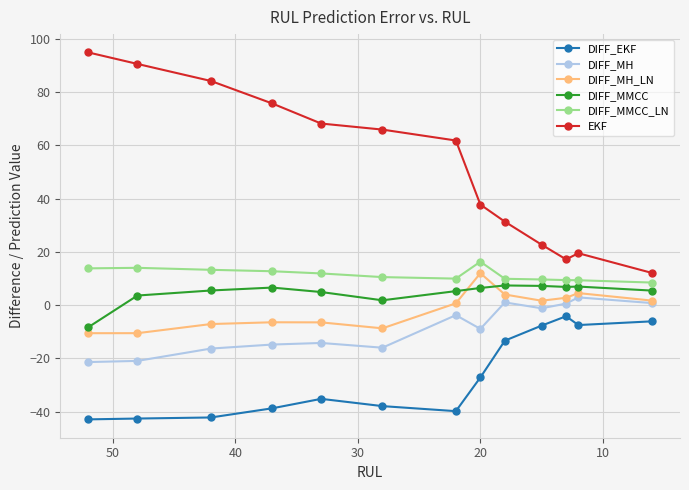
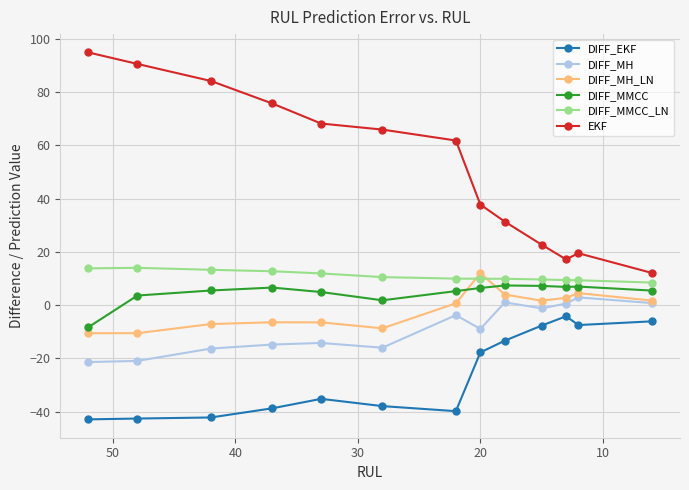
  {
    "DIFF_EKF": {
-     "20": -27
+     "20": -18
    },
    "DIFF_MH": {
      "20": -9
    },
    "DIFF_MH_LN": {
      "20": 12
    },
    "DIFF_MMCC": {
      "20": 6
    },
    "DIFF_MMCC_LN": {
-     "20": 16
+     "20": 10
    },
    "EKF": {
      "20": 38
    }
  }
